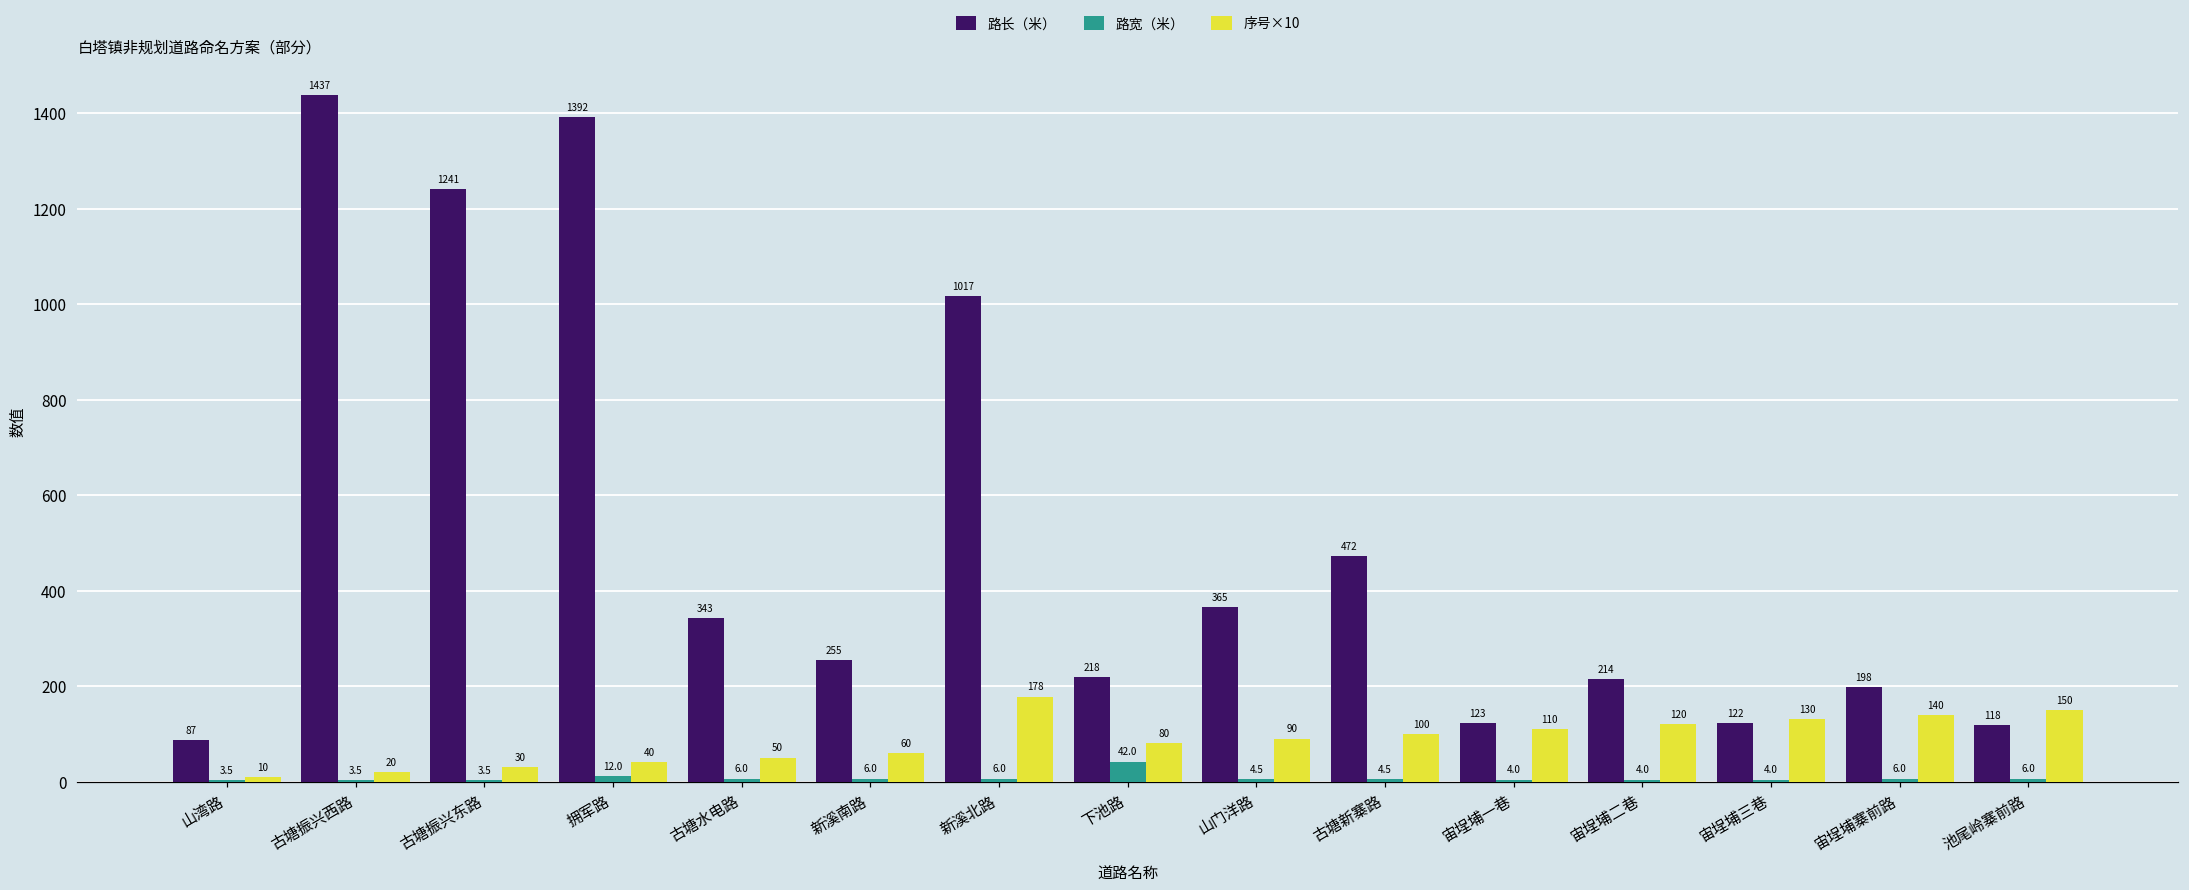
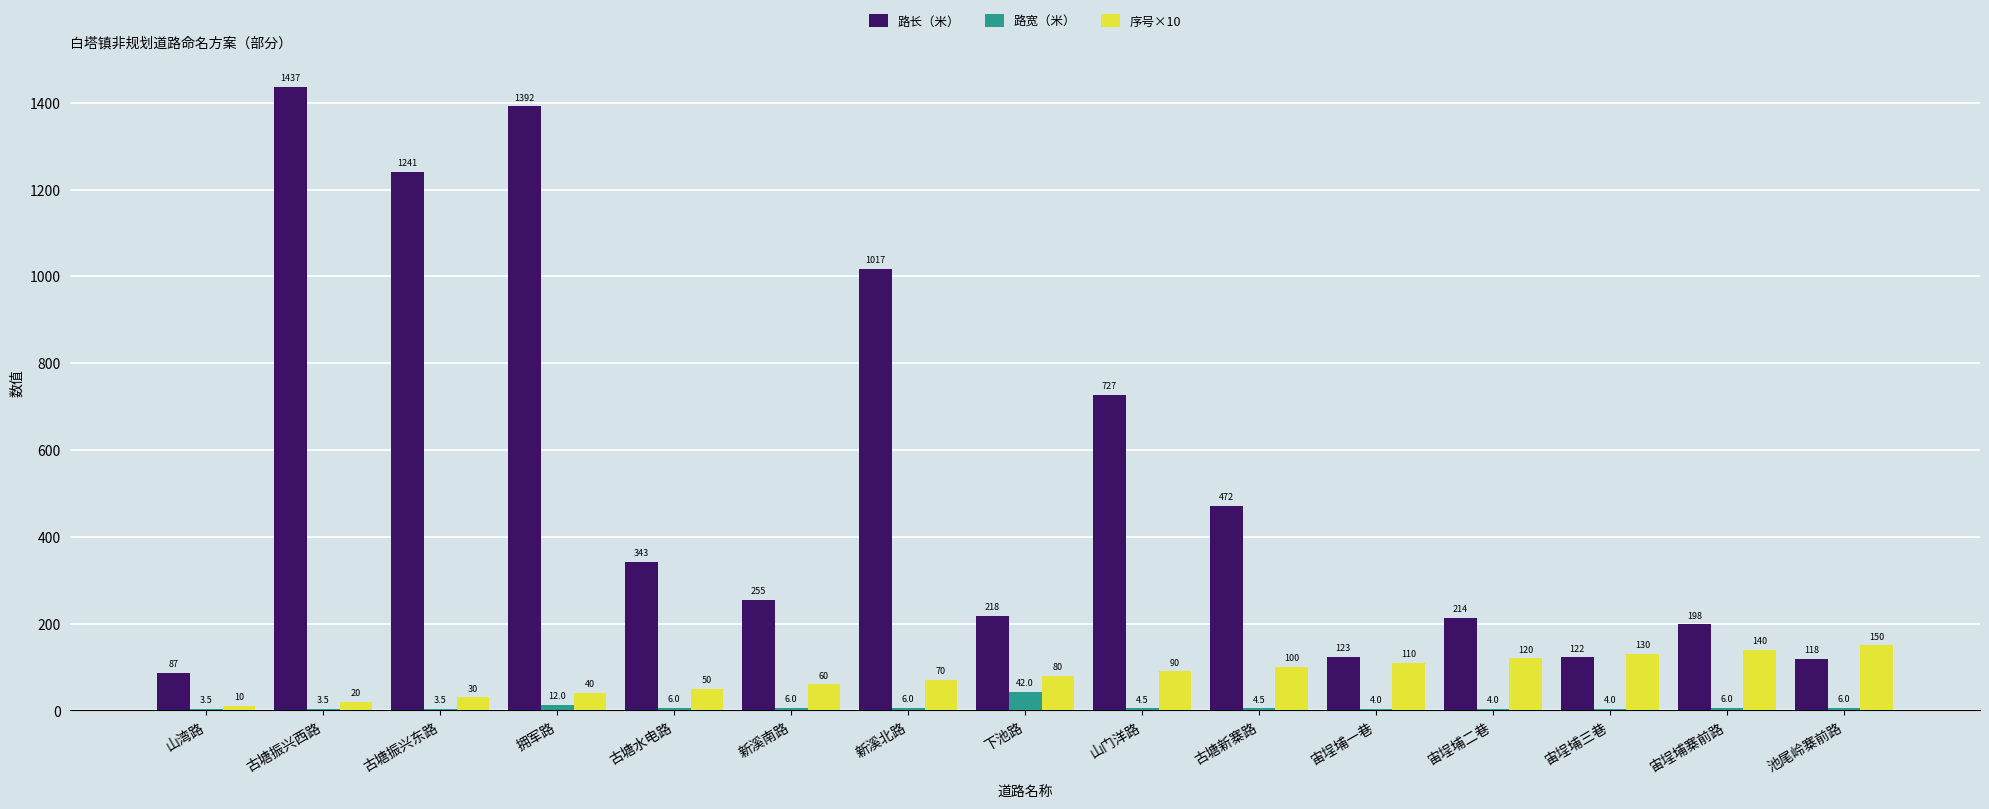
  {
    "路长（米）": {
      "山湾路": 87,
      "古塘振兴西路": 1437,
      "古塘振兴东路": 1241,
      "拥军路": 1392,
      "古塘水电路": 343,
      "新溪南路": 255,
      "新溪北路": 1017,
      "下池路": 218,
-     "山门洋路": 365,
+     "山门洋路": 727,
      "古塘新寨路": 472,
      "宙埕埔一巷": 123,
      "宙埕埔二巷": 214,
      "宙埕埔三巷": 122,
      "宙埕埔寨前路": 198,
      "池尾岭寨前路": 118
    },
    "路宽（米）": {
      "山湾路": 3.5,
      "古塘振兴西路": 3.5,
      "古塘振兴东路": 3.5,
      "拥军路": 12.0,
      "古塘水电路": 6.0,
      "新溪南路": 6.0,
      "新溪北路": 6.0,
      "下池路": 42.0,
      "山门洋路": 4.5,
      "古塘新寨路": 4.5,
      "宙埕埔一巷": 4.0,
      "宙埕埔二巷": 4.0,
      "宙埕埔三巷": 4.0,
      "宙埕埔寨前路": 6.0,
      "池尾岭寨前路": 6.0
    },
    "序号×10": {
      "山湾路": 10,
      "古塘振兴西路": 20,
      "古塘振兴东路": 30,
      "拥军路": 40,
      "古塘水电路": 50,
      "新溪南路": 60,
-     "新溪北路": 178,
+     "新溪北路": 70,
      "下池路": 80,
      "山门洋路": 90,
      "古塘新寨路": 100,
      "宙埕埔一巷": 110,
      "宙埕埔二巷": 120,
      "宙埕埔三巷": 130,
      "宙埕埔寨前路": 140,
      "池尾岭寨前路": 150
    }
  }
